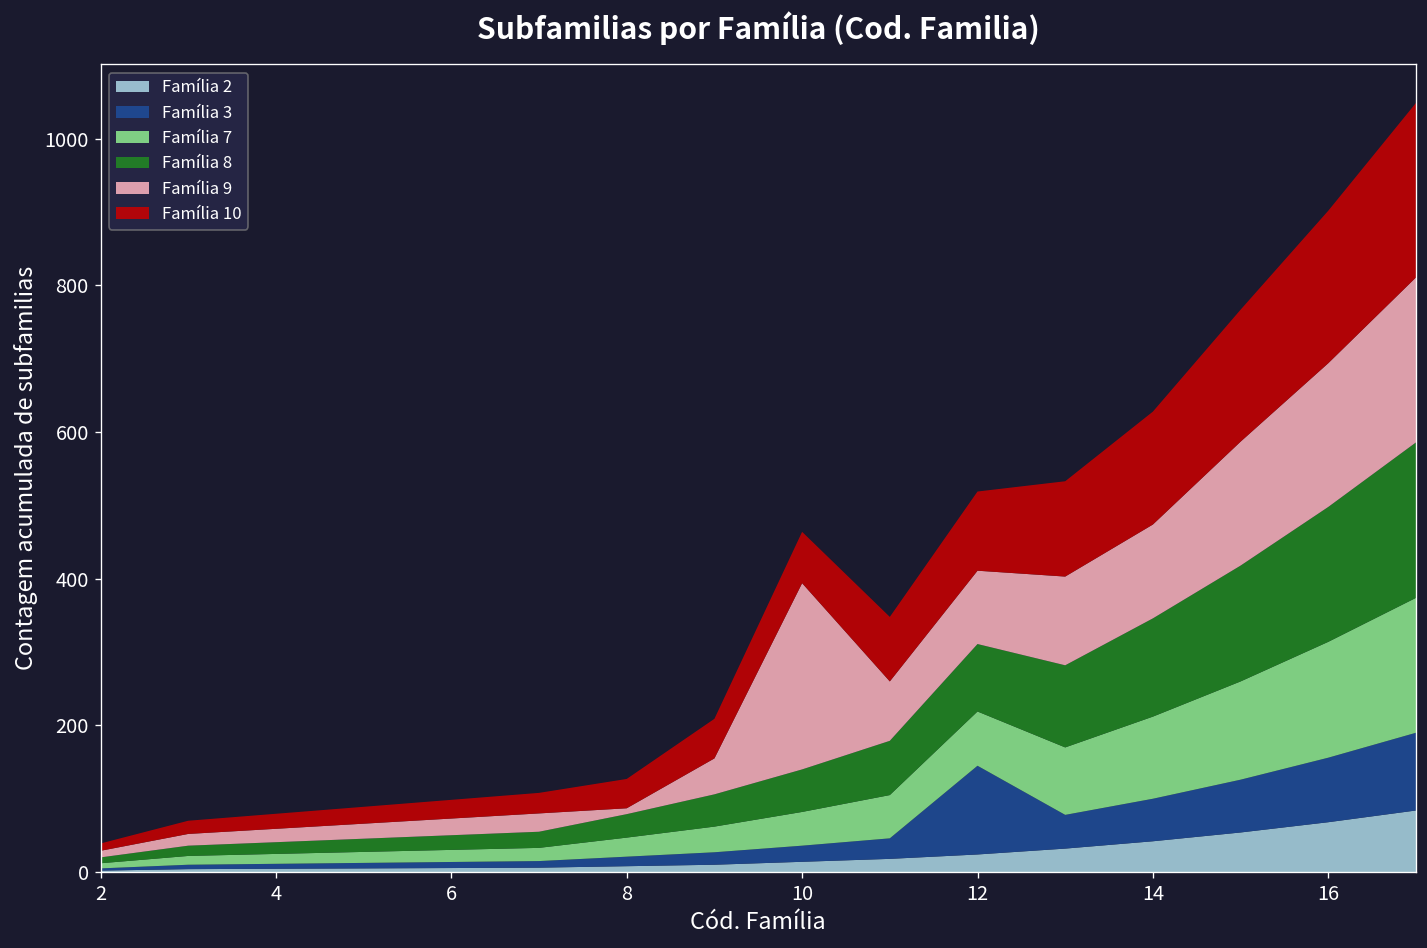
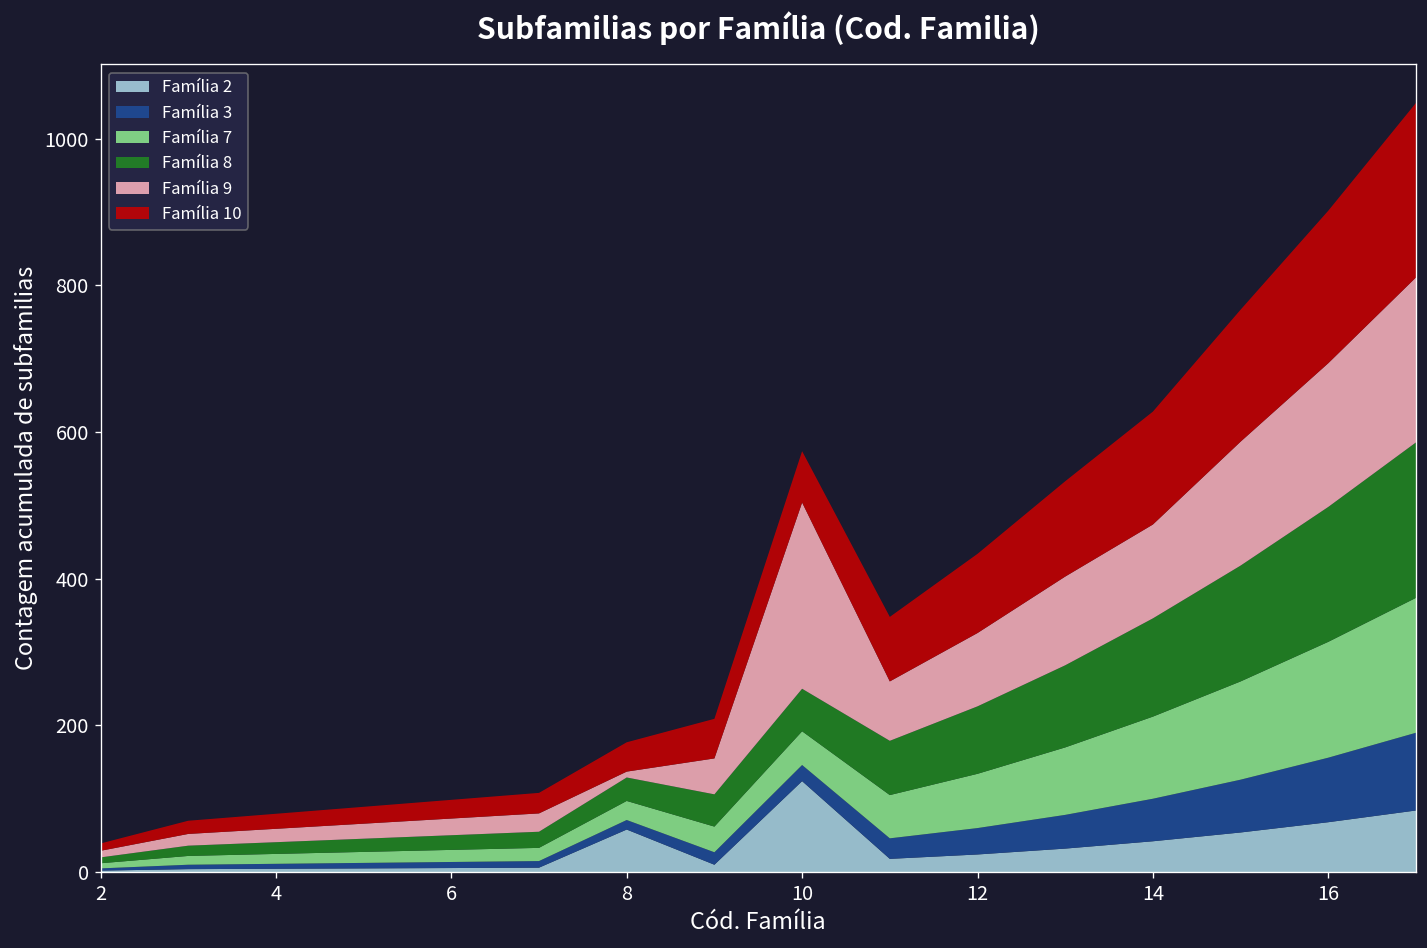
  {
    "Família 2": {
-     "8": 10,
-     "10": 10,
+     "8": 60,
+     "10": 120,
      "12": 20,
      "14": 40,
      "16": 70
    },
    "Família 3": {
      "8": 10,
      "10": 20,
-     "12": 120,
+     "12": 40,
      "14": 60,
      "16": 90
    },
    "Família 7": {
      "2": 10,
      "8": 30,
      "10": 50,
      "12": 70,
      "14": 110,
      "16": 160
    },
    "Família 8": {
      "2": 10,
      "8": 30,
      "10": 60,
      "12": 90,
      "14": 130,
      "16": 180
    },
    "Família 9": {
      "2": 10,
      "8": 10,
      "10": 250,
      "12": 100,
      "14": 130,
      "16": 200
    },
    "Família 10": {
      "2": 10,
      "8": 40,
      "10": 70,
      "12": 110,
      "14": 150,
      "16": 210
    }
  }
